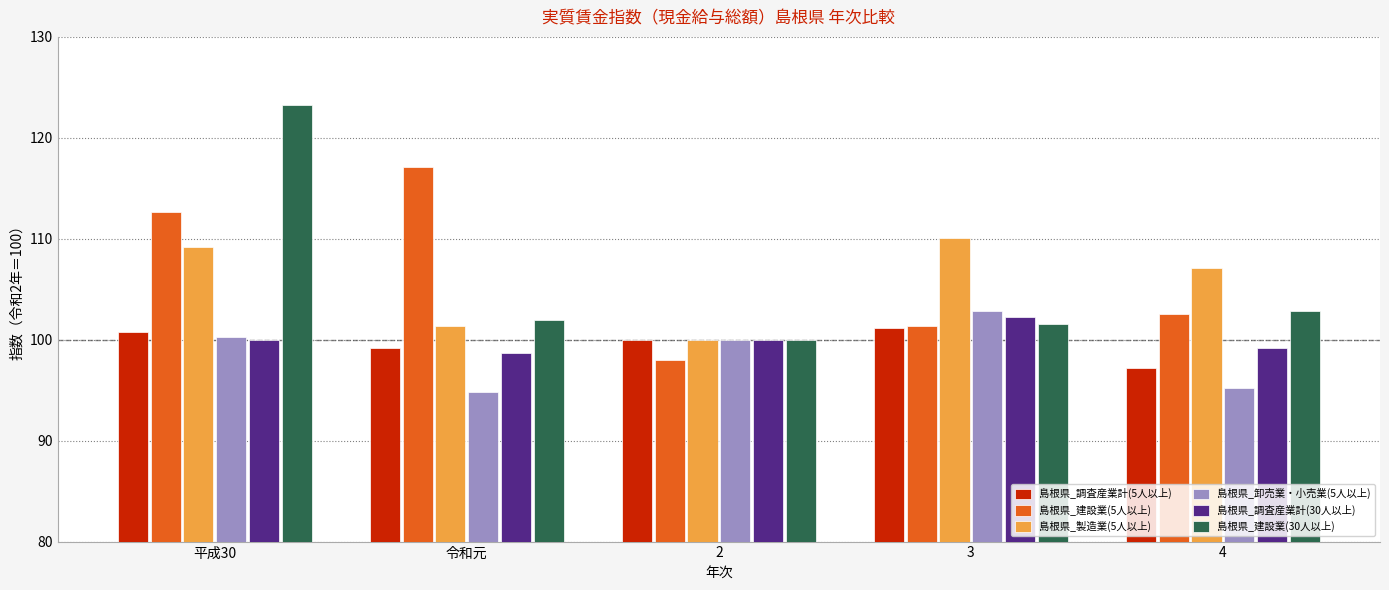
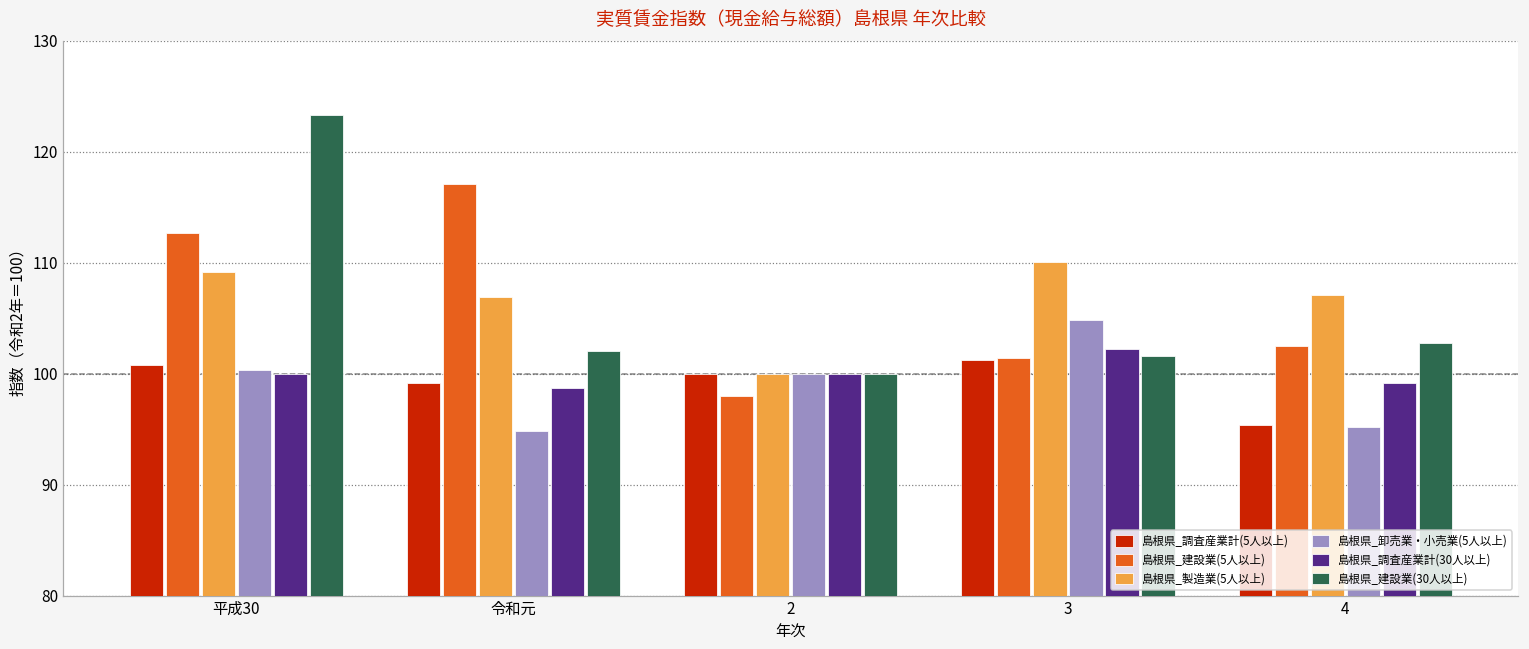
  {
    "島根県_調査産業計(5人以上)": {
      "平成30": 100.8,
      "令和元": 99.2,
      "2": 100.0,
      "3": 101.2,
-     "4": 97.2
+     "4": 95.4
    },
    "島根県_建設業(5人以上)": {
      "平成30": 112.7,
      "令和元": 117.1,
      "2": 98.0,
      "3": 101.4,
      "4": 102.5
    },
    "島根県_製造業(5人以上)": {
      "平成30": 109.2,
-     "令和元": 101.4,
+     "令和元": 106.9,
      "2": 100.0,
      "3": 110.1,
      "4": 107.1
    },
    "島根県_卸売業・小売業(5人以上)": {
      "平成30": 100.3,
      "令和元": 94.8,
      "2": 100.0,
-     "3": 102.8,
+     "3": 104.8,
      "4": 95.2
    },
    "島根県_調査産業計(30人以上)": {
      "平成30": 100.0,
      "令和元": 98.7,
      "2": 100.0,
      "3": 102.2,
      "4": 99.2
    },
    "島根県_建設業(30人以上)": {
      "平成30": 123.3,
      "令和元": 102.0,
      "2": 100.0,
      "3": 101.6,
      "4": 102.8
    }
  }
